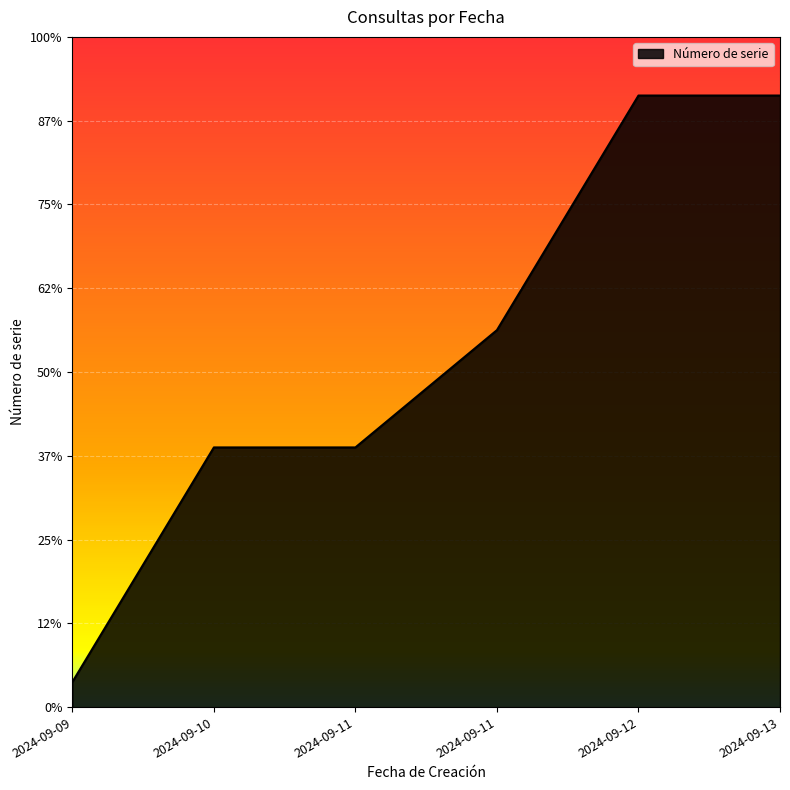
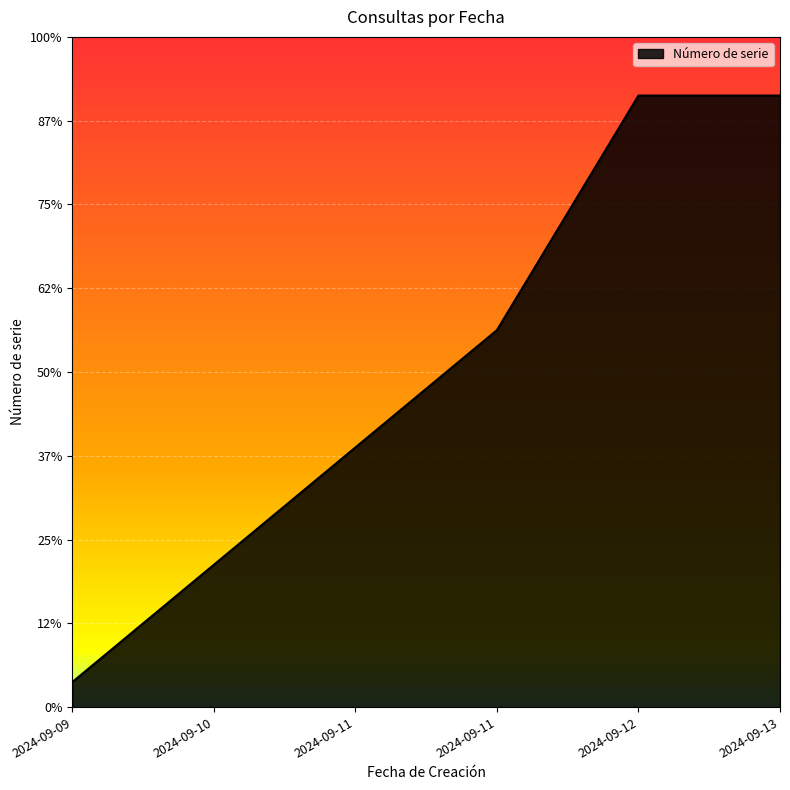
  {
    "2024-09-09": "4%",
-   "2024-09-10": "39%",
+   "2024-09-10": "21%",
    "2024-09-12": "91%",
    "2024-09-13": "91%"
  }
